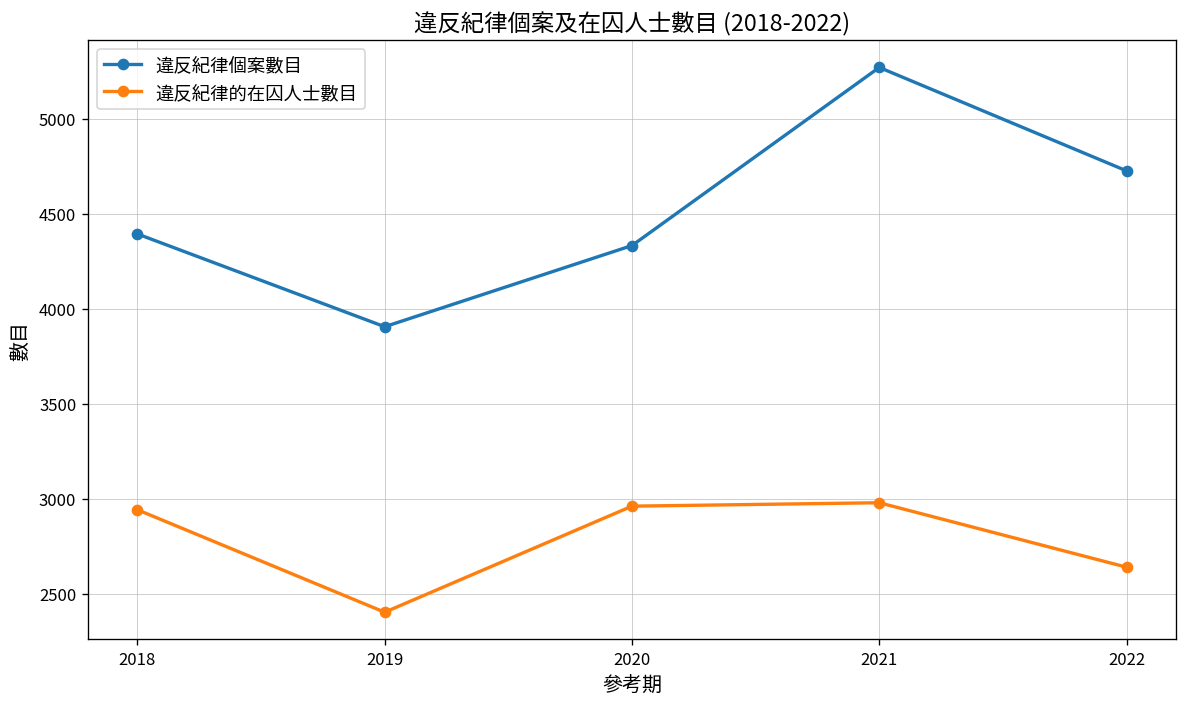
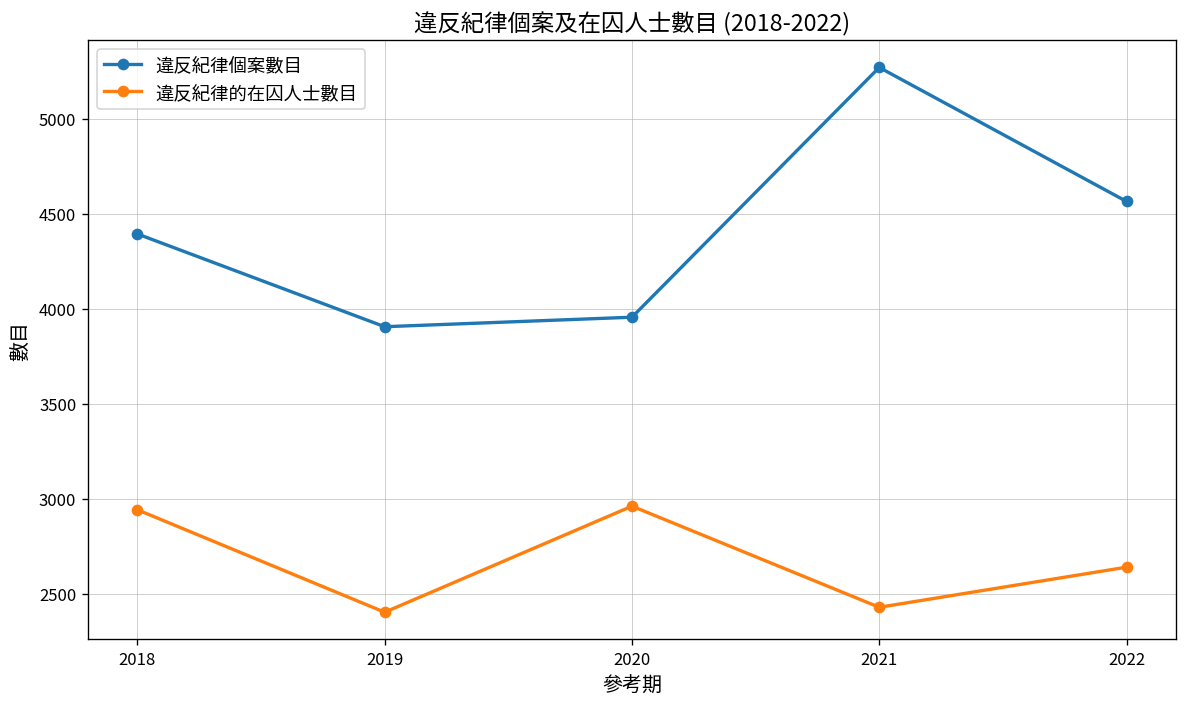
  {
    "違反紀律個案數目": {
      "2018": 4390,
      "2019": 3910,
-     "2020": 4330,
+     "2020": 3960,
      "2021": 5270,
-     "2022": 4730
+     "2022": 4560
    },
    "違反紀律的在囚人士數目": {
      "2018": 2940,
      "2019": 2400,
      "2020": 2960,
-     "2021": 2980,
+     "2021": 2430,
      "2022": 2640
    }
  }
